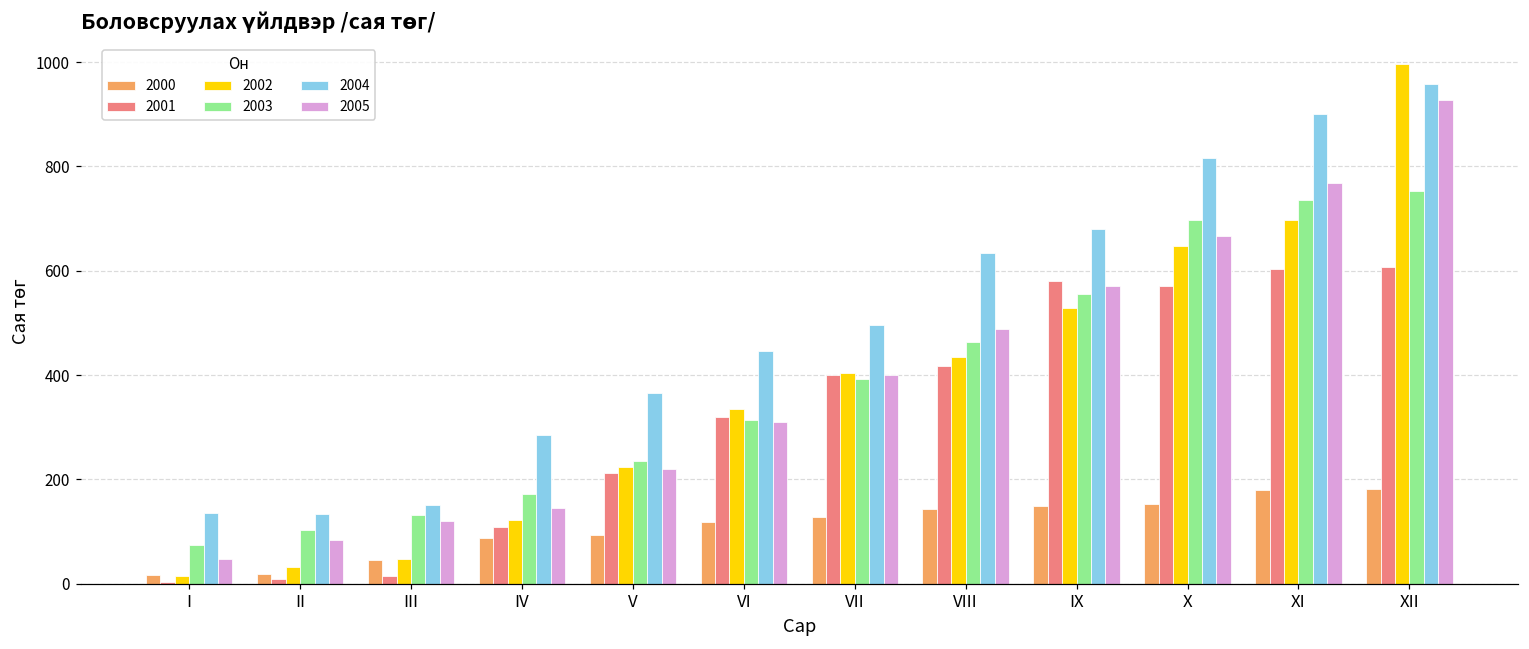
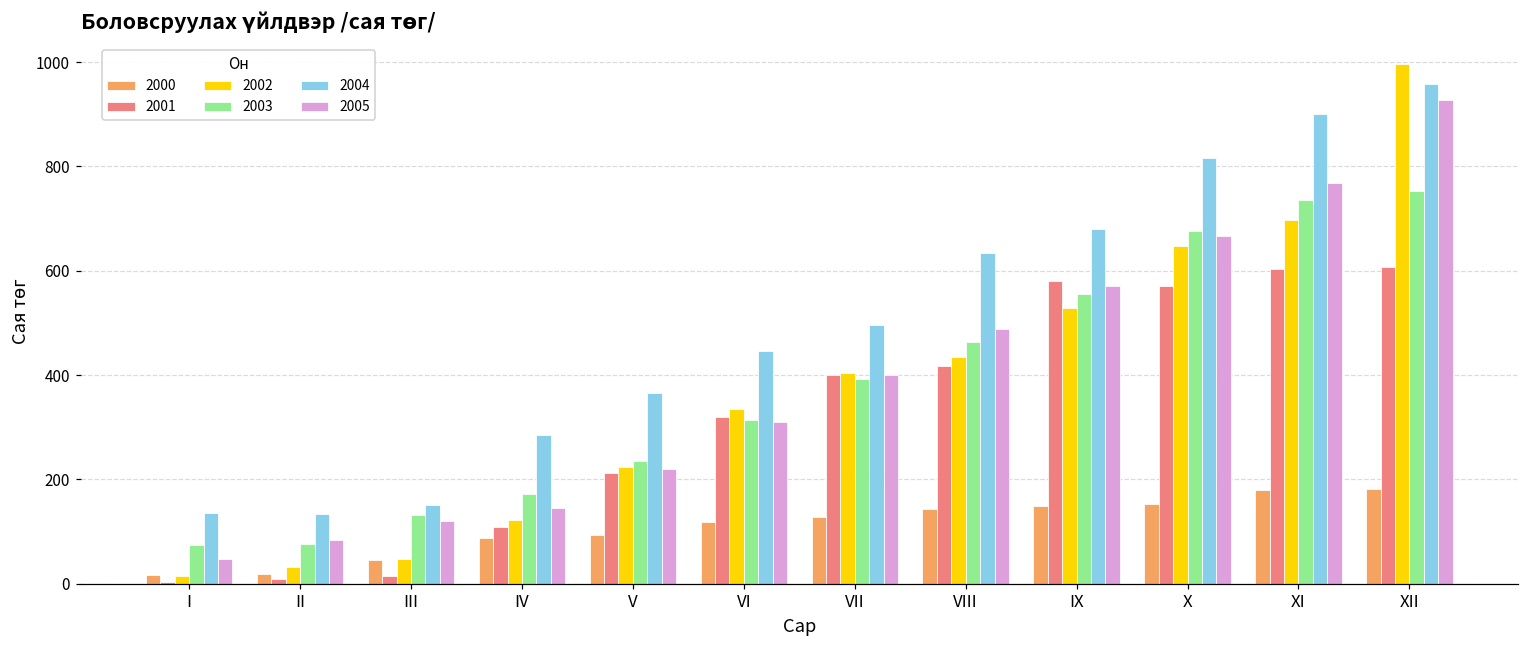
  {
    "2002": {
      "I": 10,
      "II": 30,
      "III": 50,
      "IV": 120,
      "V": 220,
      "VI": 340,
      "VII": 400,
      "VIII": 440,
      "IX": 530,
      "X": 650,
      "XI": 700,
      "XII": 1000
    },
    "2003": {
      "I": 70,
-     "II": 100,
+     "II": 80,
      "III": 130,
      "IV": 170,
      "V": 240,
      "VI": 310,
      "VII": 390,
      "VIII": 460,
      "IX": 560,
-     "X": 700,
+     "X": 680,
      "XI": 740,
      "XII": 750
    },
    "2004": {
      "I": 140,
      "II": 130,
      "III": 150,
      "IV": 290,
      "V": 370,
      "VI": 450,
      "VII": 500,
      "VIII": 630,
      "IX": 680,
      "X": 820,
      "XI": 900,
      "XII": 960
    },
    "2005": {
      "I": 50,
      "II": 80,
      "III": 120,
      "IV": 150,
      "V": 220,
      "VI": 310,
      "VII": 400,
      "VIII": 490,
      "IX": 570,
      "X": 670,
      "XI": 770,
      "XII": 930
    }
  }
